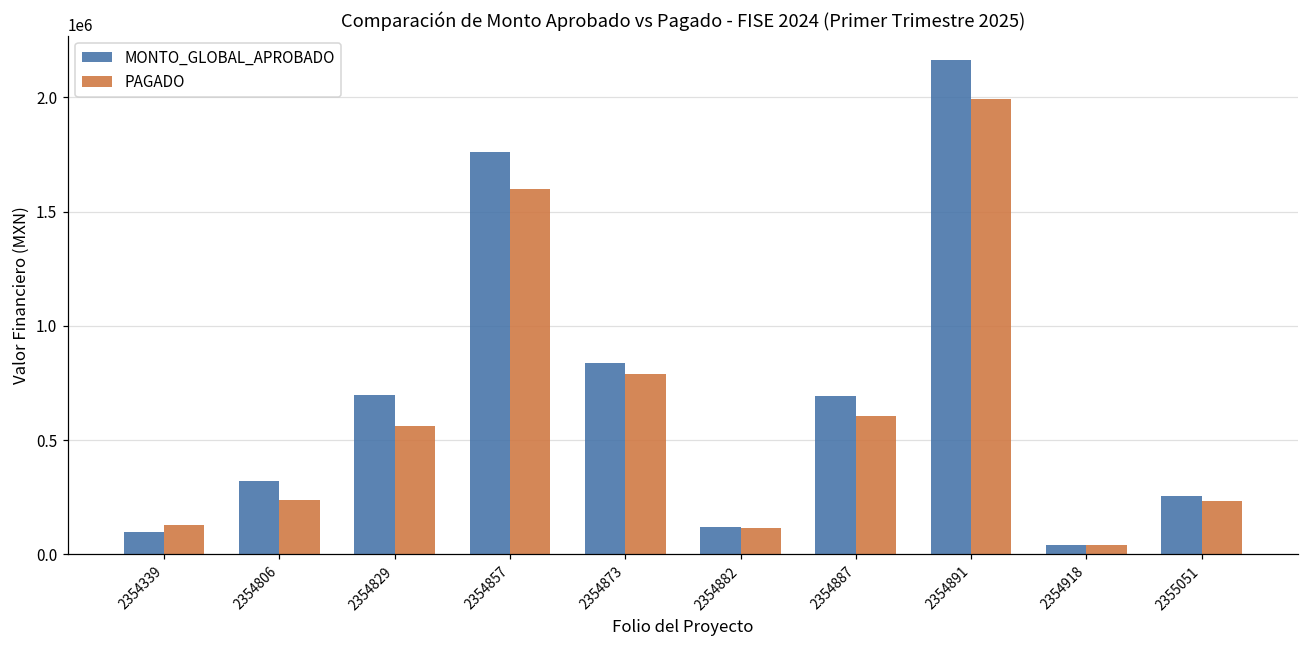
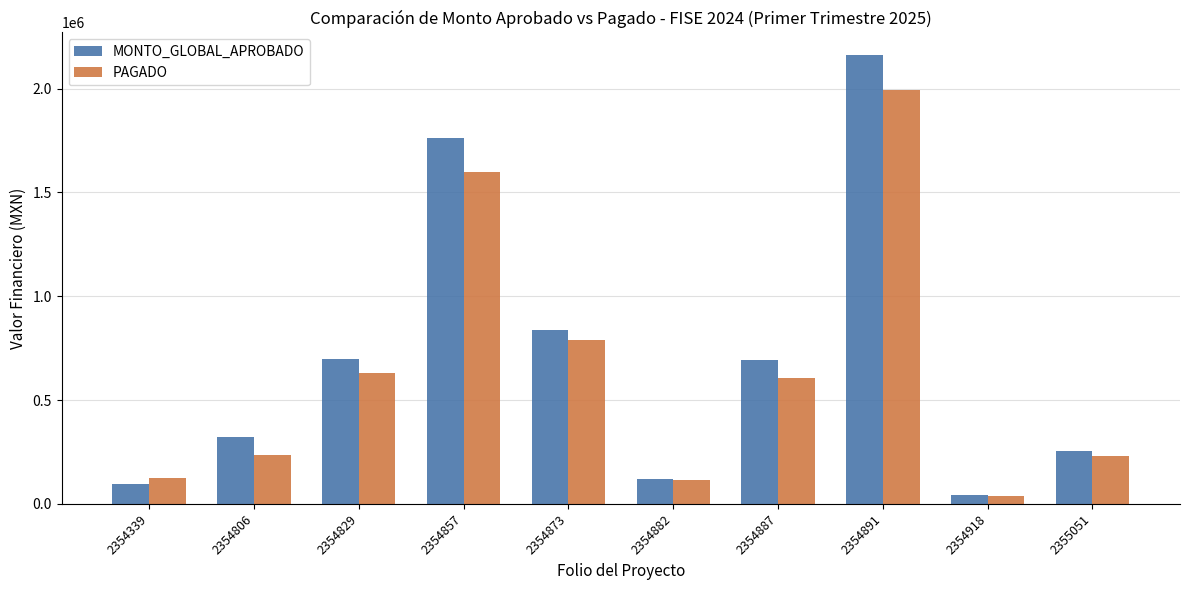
  {
    "MONTO_GLOBAL_APROBADO": {
      "2354339": 100000,
      "2354806": 320000,
      "2354829": 700000,
      "2354857": 1760000,
      "2354873": 840000,
      "2354882": 120000,
      "2354887": 690000,
      "2354891": 2160000,
      "2354918": 40000,
      "2355051": 250000
    },
    "PAGADO": {
      "2354339": 130000,
      "2354806": 240000,
-     "2354829": 560000,
+     "2354829": 630000,
      "2354857": 1600000,
      "2354873": 790000,
      "2354882": 110000,
      "2354887": 610000,
      "2354891": 1990000,
      "2354918": 40000,
      "2355051": 230000
    }
  }
